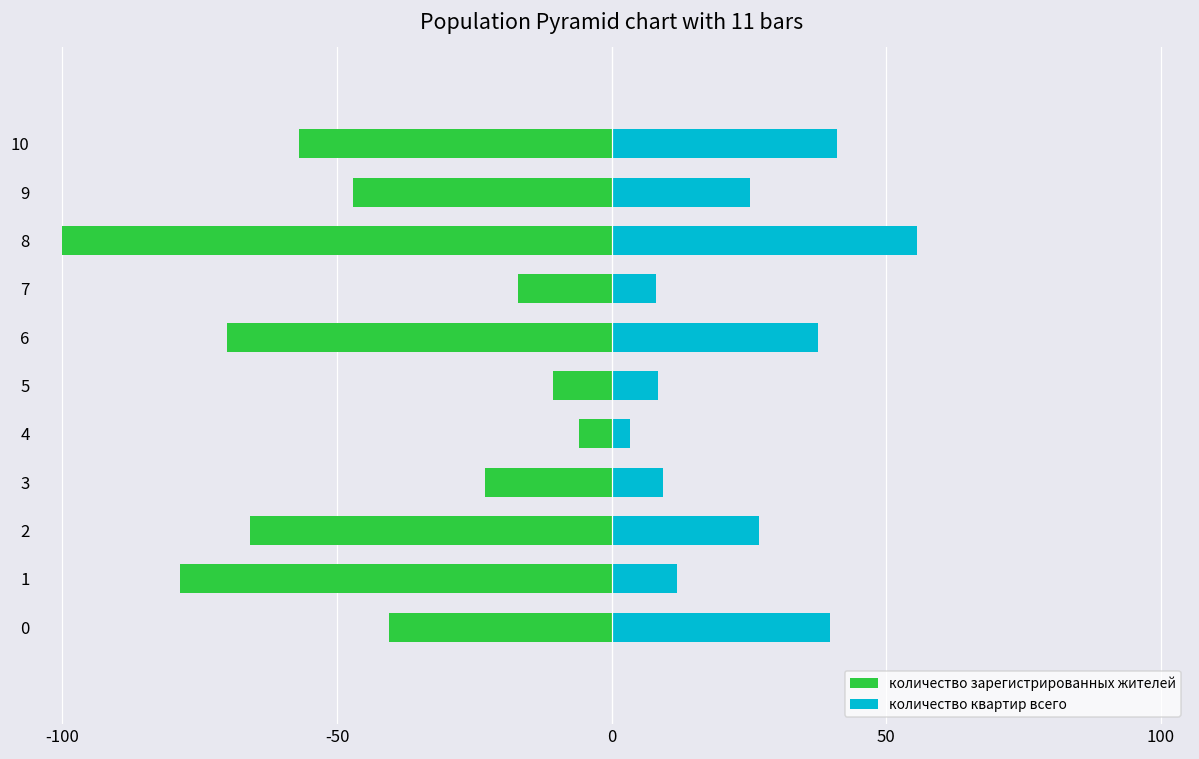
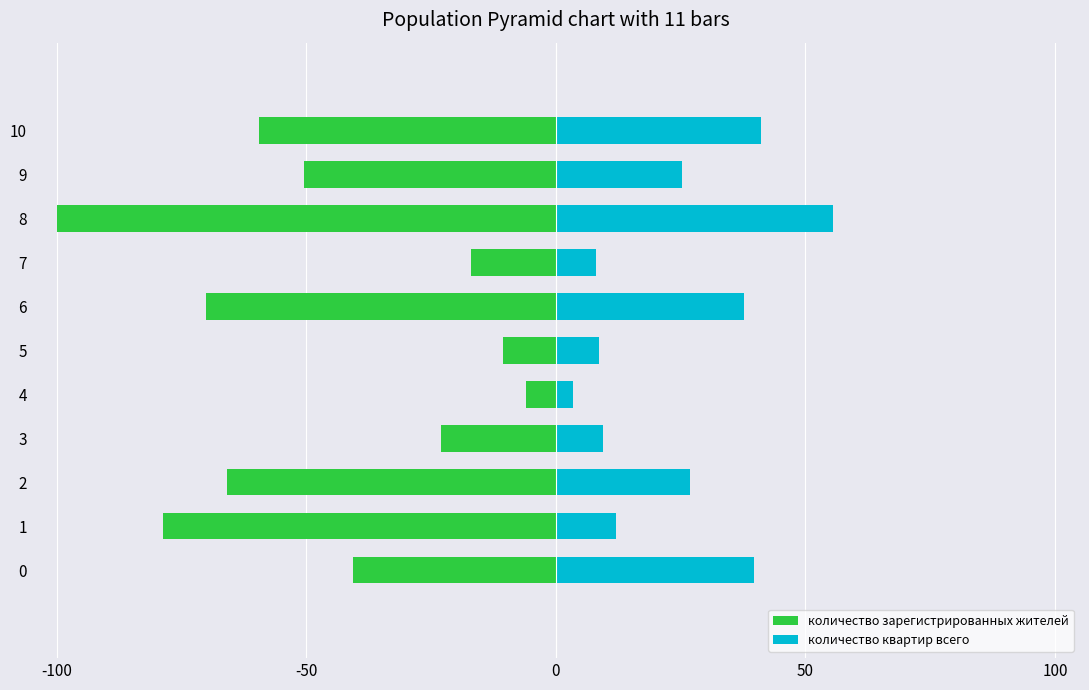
  {
    "количество зарегистрированных жителей": {
-     "10": -57,
-     "9": -47,
+     "10": -59,
+     "9": -50,
      "8": -100,
      "7": -17,
      "6": -70,
      "5": -11,
      "4": -6,
      "3": -23,
      "2": -66,
      "1": -79,
      "0": -41
    },
    "количество квартир всего": {
      "10": 41,
      "9": 25,
      "8": 56,
      "7": 8,
      "6": 38,
      "5": 9,
      "4": 3,
      "3": 9,
      "2": 27,
      "1": 12,
      "0": 40
    }
  }
